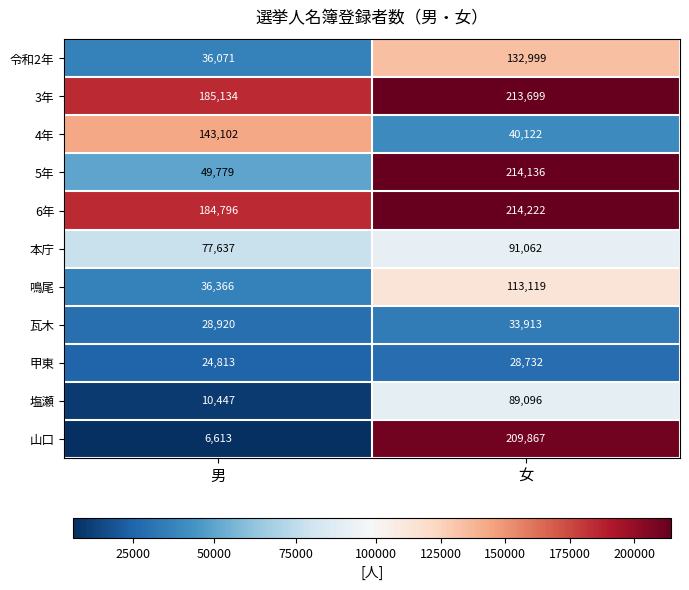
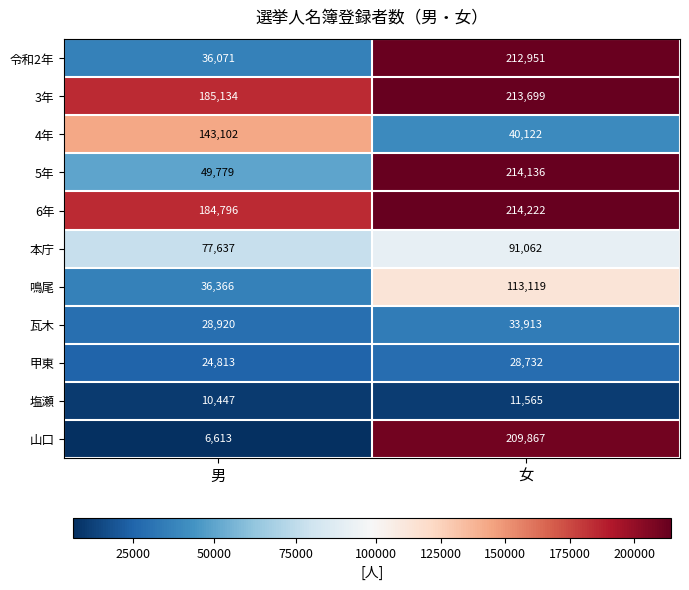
  {
    "令和2年": {
      "男": "36,071",
-     "女": "132,999"
+     "女": "212,951"
    },
    "3年": {
      "男": "185,134",
      "女": "213,699"
    },
    "4年": {
      "男": "143,102",
      "女": "40,122"
    },
    "5年": {
      "男": "49,779",
      "女": "214,136"
    },
    "6年": {
      "男": "184,796",
      "女": "214,222"
    },
    "本庁": {
      "男": "77,637",
      "女": "91,062"
    },
    "鳴尾": {
      "男": "36,366",
      "女": "113,119"
    },
    "瓦木": {
      "男": "28,920",
      "女": "33,913"
    },
    "甲東": {
      "男": "24,813",
      "女": "28,732"
    },
    "塩瀬": {
      "男": "10,447",
-     "女": "89,096"
+     "女": "11,565"
    },
    "山口": {
      "男": "6,613",
      "女": "209,867"
    }
  }
